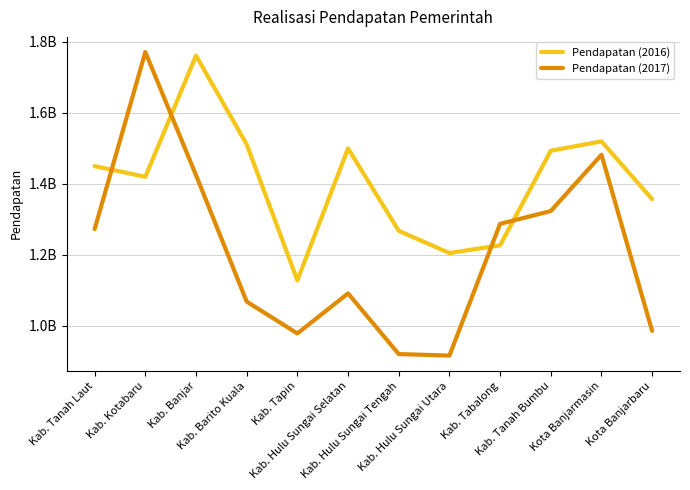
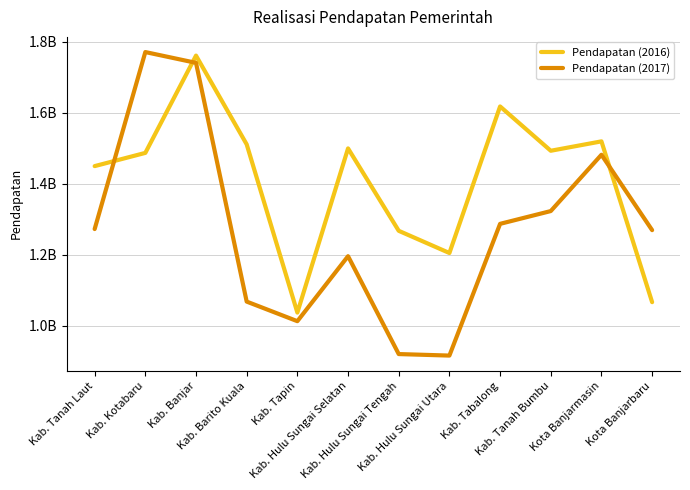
  {
    "Pendapatan (2016)": {
      "Kab. Tanah Laut": 1450000000,
-     "Kab. Kotabaru": 1420000000,
+     "Kab. Kotabaru": 1490000000,
      "Kab. Banjar": 1760000000,
      "Kab. Barito Kuala": 1510000000,
-     "Kab. Tapin": 1130000000,
+     "Kab. Tapin": 1040000000,
      "Kab. Hulu Sungai Selatan": 1500000000,
      "Kab. Hulu Sungai Tengah": 1270000000,
      "Kab. Hulu Sungai Utara": 1210000000,
-     "Kab. Tabalong": 1230000000,
+     "Kab. Tabalong": 1620000000,
      "Kab. Tanah Bumbu": 1490000000,
      "Kota Banjarmasin": 1520000000,
-     "Kota Banjarbaru": 1360000000
+     "Kota Banjarbaru": 1070000000
    },
    "Pendapatan (2017)": {
      "Kab. Tanah Laut": 1270000000,
      "Kab. Kotabaru": 1770000000,
-     "Kab. Banjar": 1420000000,
+     "Kab. Banjar": 1740000000,
      "Kab. Barito Kuala": 1070000000,
-     "Kab. Tapin": 980000000,
-     "Kab. Hulu Sungai Selatan": 1090000000,
+     "Kab. Tapin": 1010000000,
+     "Kab. Hulu Sungai Selatan": 1200000000,
      "Kab. Hulu Sungai Tengah": 920000000,
      "Kab. Hulu Sungai Utara": 920000000,
      "Kab. Tabalong": 1290000000,
      "Kab. Tanah Bumbu": 1320000000,
      "Kota Banjarmasin": 1480000000,
-     "Kota Banjarbaru": 990000000
+     "Kota Banjarbaru": 1270000000
    }
  }
